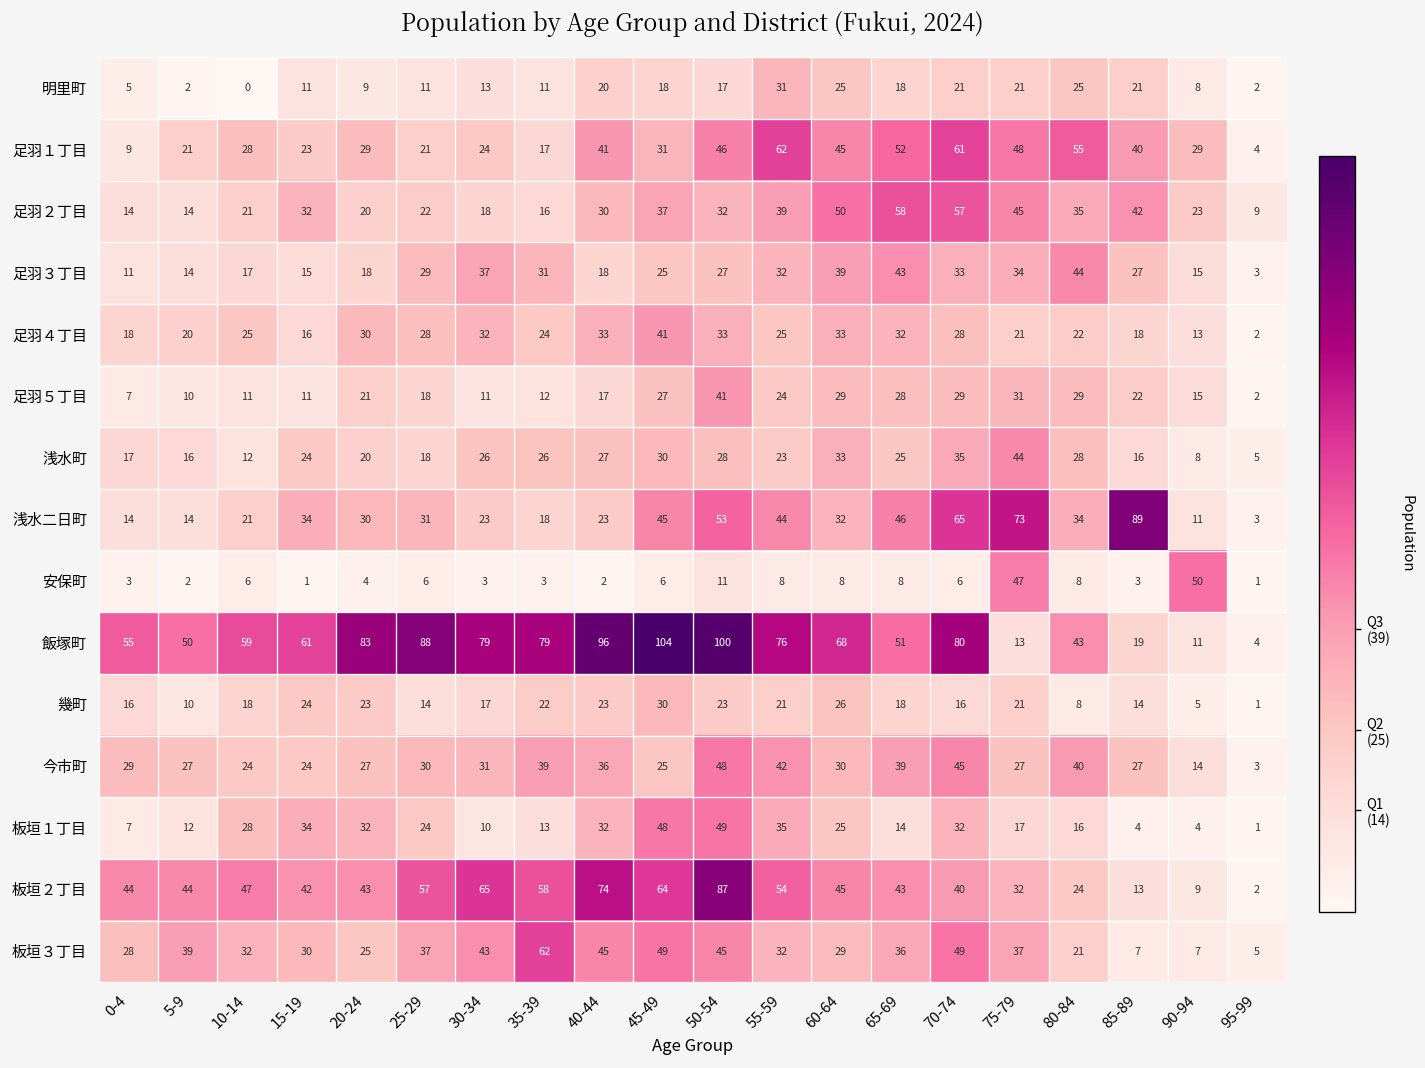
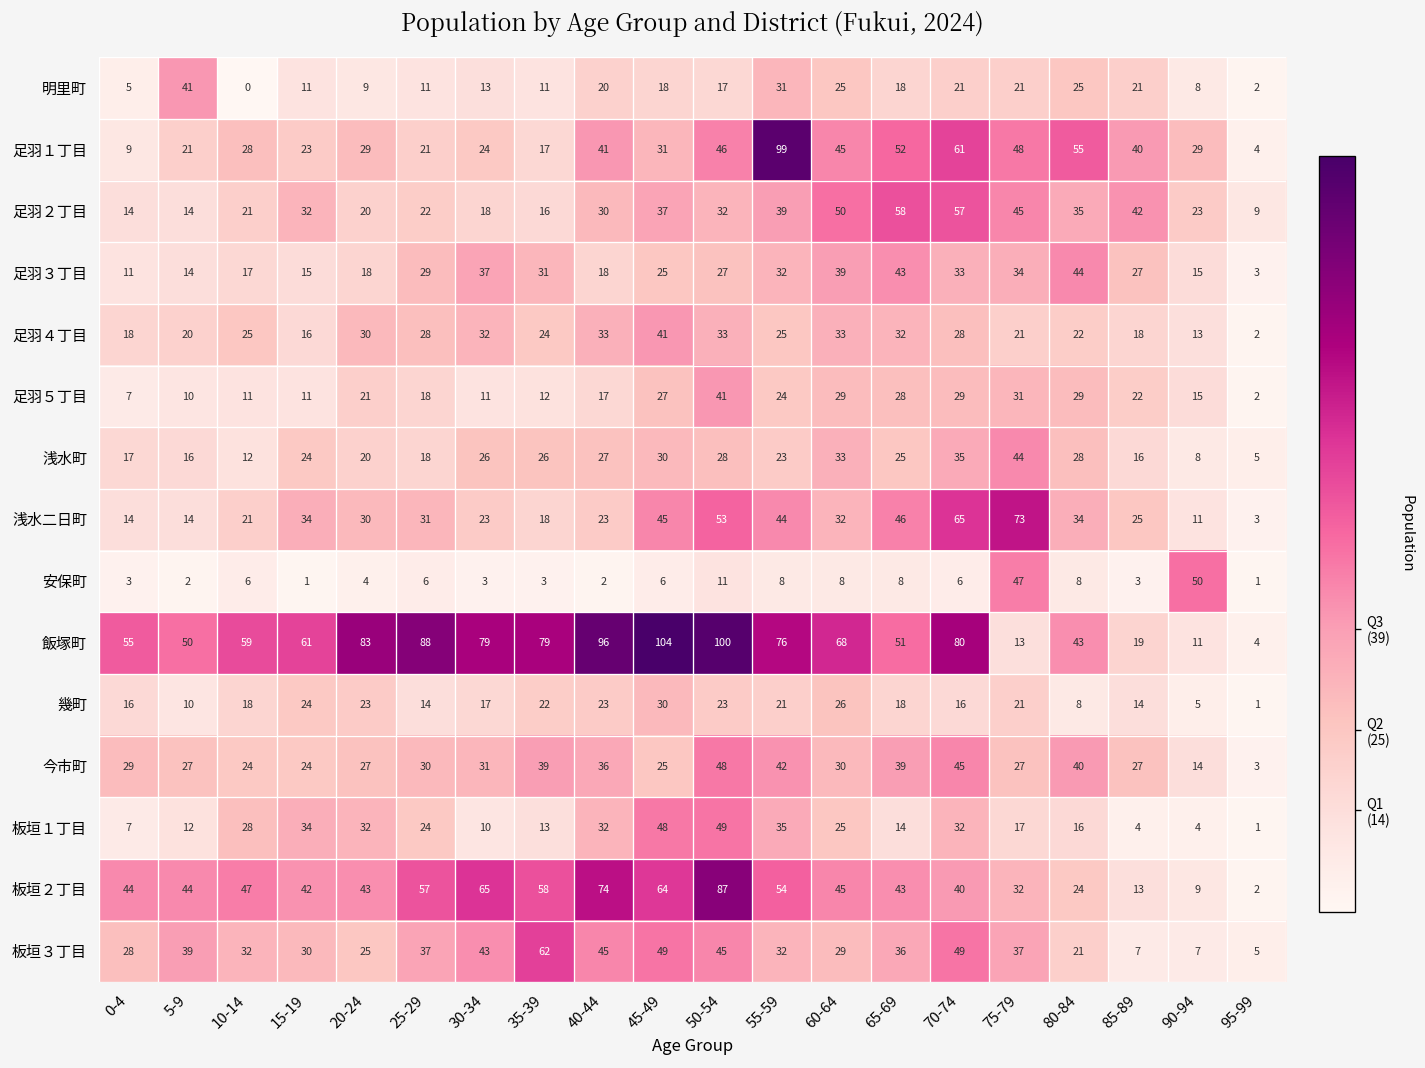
  {
    "明里町": {
      "0-4": 5,
-     "5-9": 2,
+     "5-9": 41,
      "10-14": 0,
      "15-19": 11,
      "20-24": 9,
      "25-29": 11,
      "30-34": 13,
      "35-39": 11,
      "40-44": 20,
      "45-49": 18,
      "50-54": 17,
      "55-59": 31,
      "60-64": 25,
      "65-69": 18,
      "70-74": 21,
      "75-79": 21,
      "80-84": 25,
      "85-89": 21,
      "90-94": 8,
      "95-99": 2
    },
    "足羽１丁目": {
      "0-4": 9,
      "5-9": 21,
      "10-14": 28,
      "15-19": 23,
      "20-24": 29,
      "25-29": 21,
      "30-34": 24,
      "35-39": 17,
      "40-44": 41,
      "45-49": 31,
      "50-54": 46,
-     "55-59": 62,
+     "55-59": 99,
      "60-64": 45,
      "65-69": 52,
      "70-74": 61,
      "75-79": 48,
      "80-84": 55,
      "85-89": 40,
      "90-94": 29,
      "95-99": 4
    },
    "浅水二日町": {
      "0-4": 14,
      "5-9": 14,
      "10-14": 21,
      "15-19": 34,
      "20-24": 30,
      "25-29": 31,
      "30-34": 23,
      "35-39": 18,
      "40-44": 23,
      "45-49": 45,
      "50-54": 53,
      "55-59": 44,
      "60-64": 32,
      "65-69": 46,
      "70-74": 65,
      "75-79": 73,
      "80-84": 34,
-     "85-89": 89,
+     "85-89": 25,
      "90-94": 11,
      "95-99": 3
    }
  }
